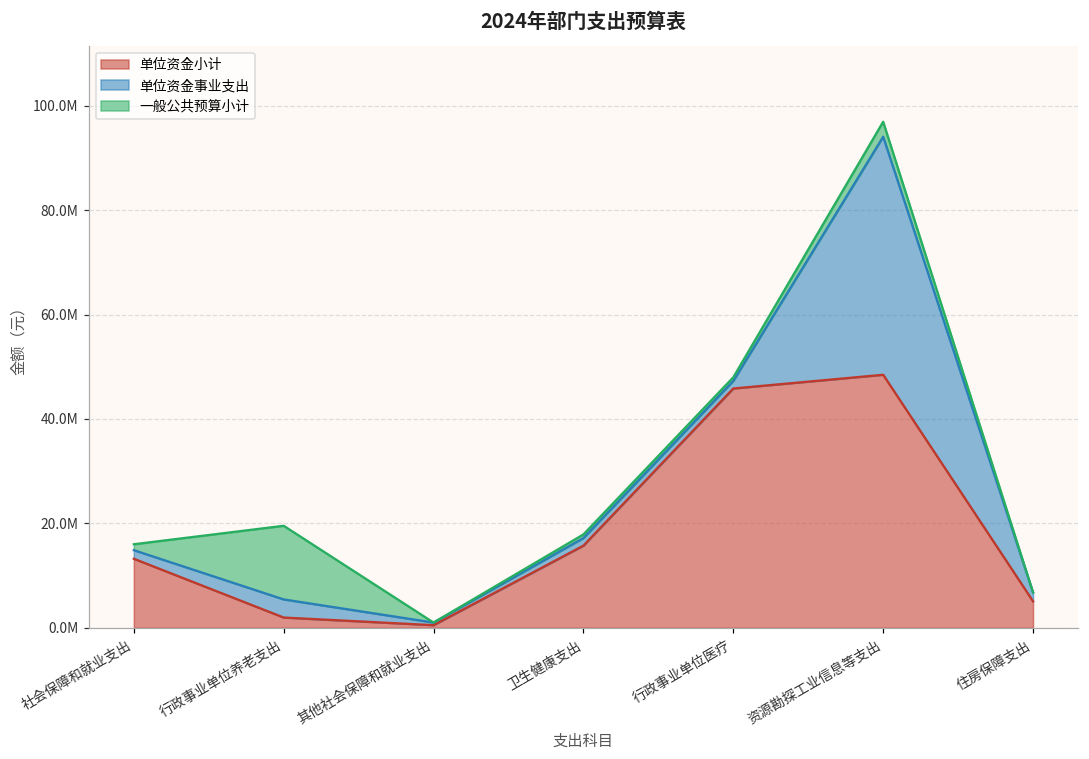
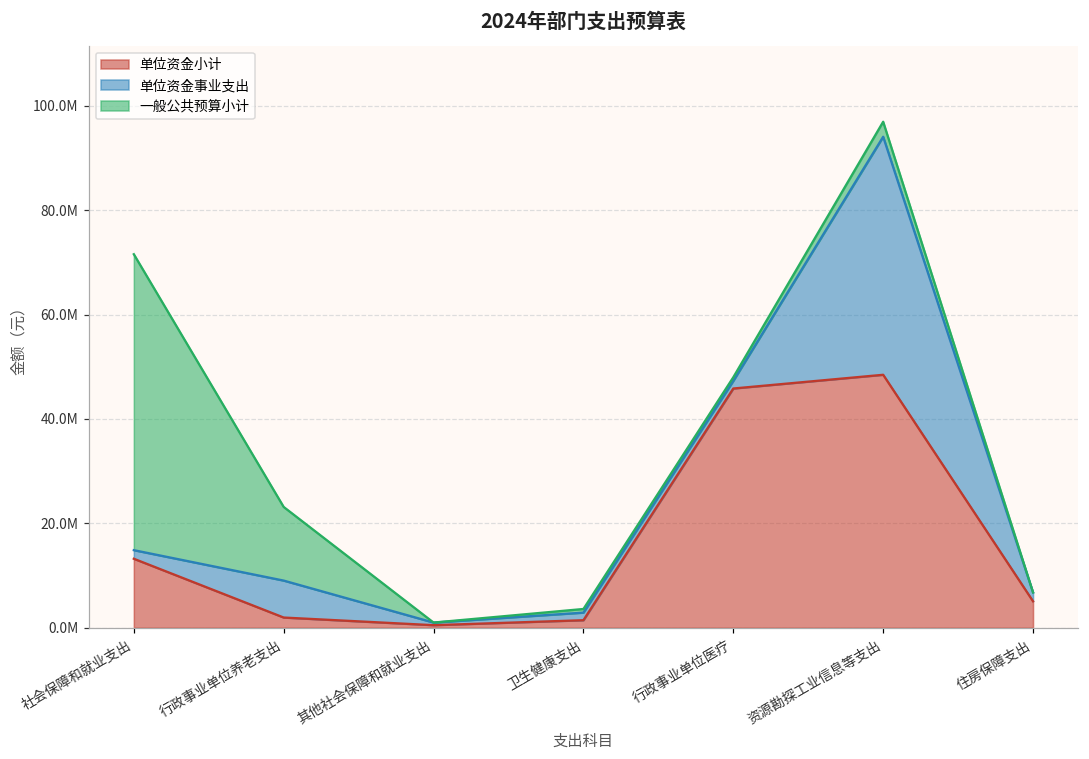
  {
    "单位资金小计": {
      "社会保障和就业支出": 13000000,
      "行政事业单位养老支出": 2000000,
-     "卫生健康支出": 16000000,
+     "卫生健康支出": 1000000,
      "行政事业单位医疗": 46000000,
      "资源勘探工业信息等支出": 48000000,
      "住房保障支出": 5000000
    },
    "单位资金事业支出": {
      "社会保障和就业支出": 2000000,
-     "行政事业单位养老支出": 3000000,
+     "行政事业单位养老支出": 7000000,
      "卫生健康支出": 1000000,
      "行政事业单位医疗": 1000000,
      "资源勘探工业信息等支出": 46000000
    },
    "一般公共预算小计": {
-     "社会保障和就业支出": 1000000,
+     "社会保障和就业支出": 57000000,
      "行政事业单位养老支出": 14000000,
      "卫生健康支出": 1000000,
      "行政事业单位医疗": 1000000,
      "资源勘探工业信息等支出": 3000000
    }
  }
